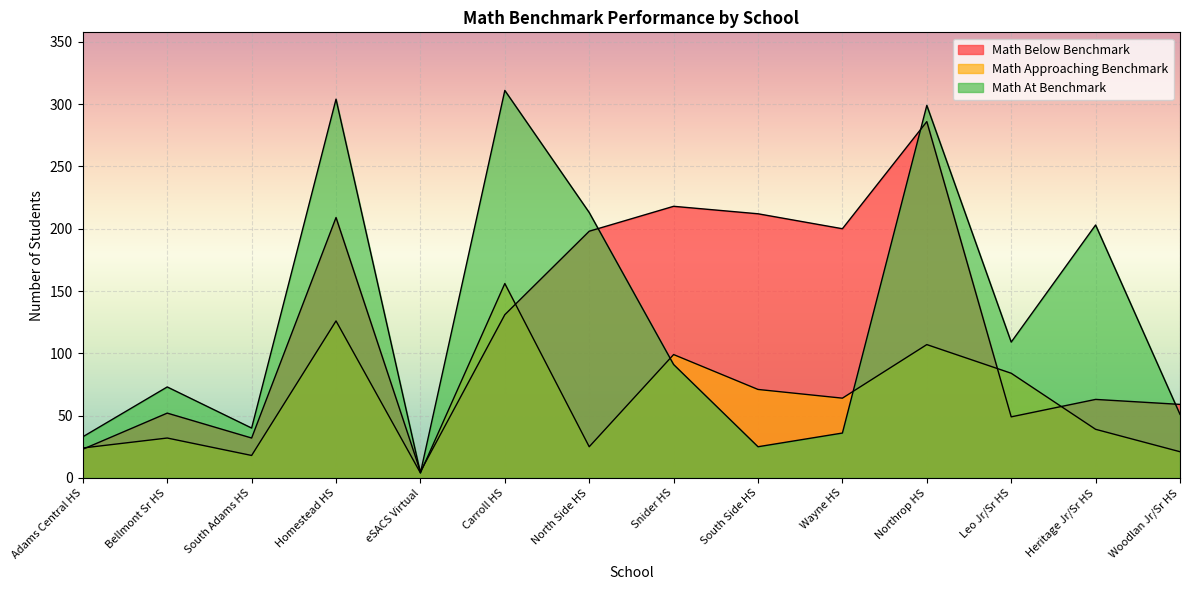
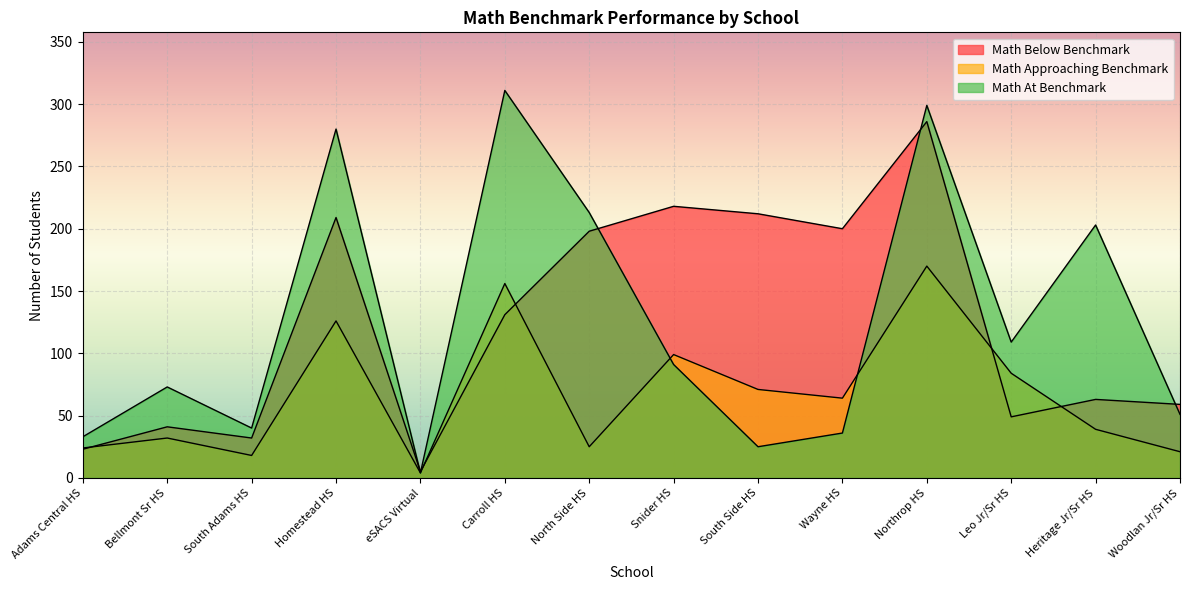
  {
    "Math Below Benchmark": {
-     "Bellmont Sr HS": 52,
+     "Bellmont Sr HS": 41,
      "South Adams HS": 32,
      "Homestead HS": 209,
      "Carroll HS": 131,
      "North Side HS": 198,
      "Snider HS": 218,
      "South Side HS": 212,
      "Wayne HS": 200,
      "Northrop HS": 286,
      "Leo Jr/Sr HS": 49,
      "Heritage Jr/Sr HS": 63,
      "Woodlan Jr/Sr HS": 59
    },
    "Math Approaching Benchmark": {
      "Bellmont Sr HS": 32,
      "South Adams HS": 18,
      "Homestead HS": 126,
      "Carroll HS": 156,
      "North Side HS": 25,
      "Snider HS": 99,
      "South Side HS": 71,
      "Wayne HS": 64,
-     "Northrop HS": 107,
+     "Northrop HS": 170,
      "Leo Jr/Sr HS": 84,
      "Heritage Jr/Sr HS": 39,
      "Woodlan Jr/Sr HS": 21
    },
    "Math At Benchmark": {
      "Adams Central HS": 33,
      "Bellmont Sr HS": 73,
      "South Adams HS": 40,
-     "Homestead HS": 304,
+     "Homestead HS": 280,
      "Carroll HS": 311,
      "North Side HS": 213,
      "Snider HS": 91,
      "South Side HS": 25,
      "Wayne HS": 36,
      "Northrop HS": 299,
      "Leo Jr/Sr HS": 109,
      "Heritage Jr/Sr HS": 203,
      "Woodlan Jr/Sr HS": 51
    }
  }
